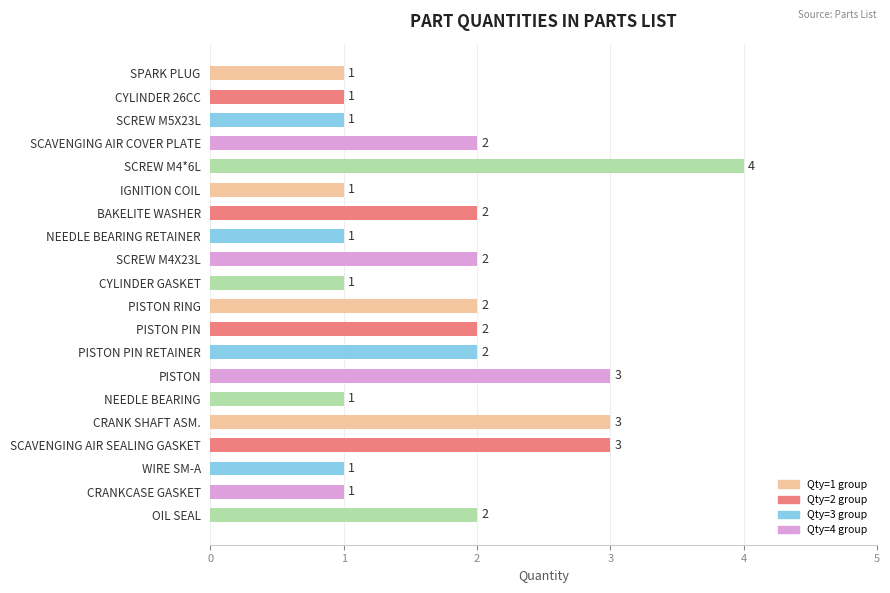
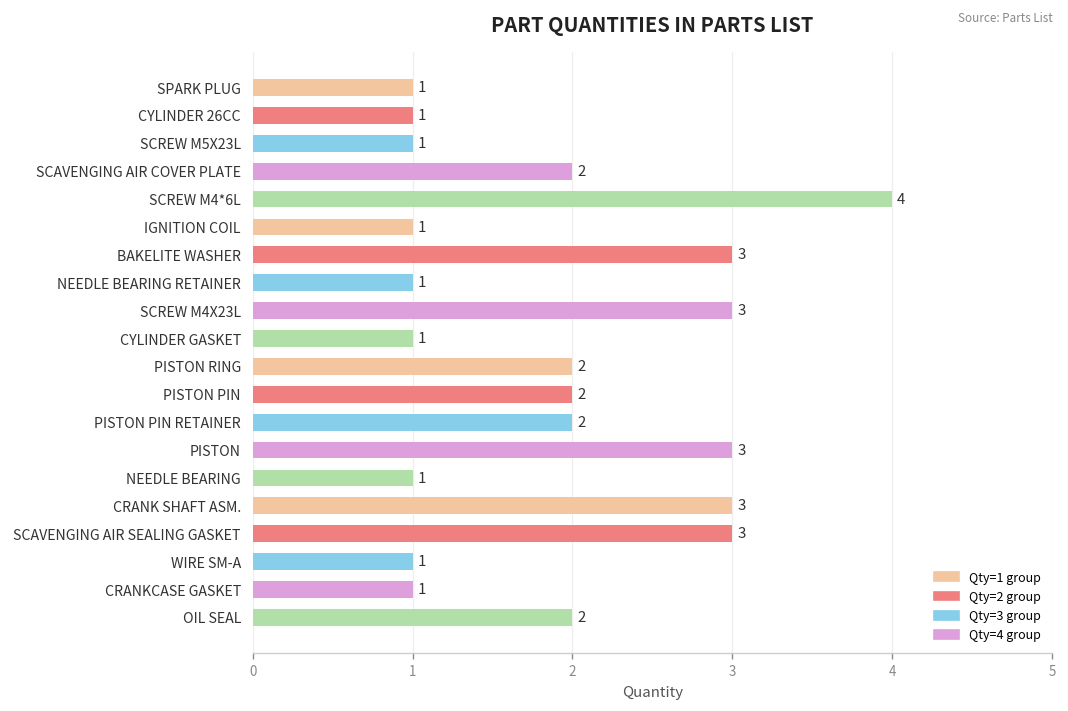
  {
    "SPARK PLUG": 1,
    "CYLINDER 26CC": 1,
    "SCREW M5X23L": 1,
    "SCAVENGING AIR COVER PLATE": 2,
    "SCREW M4*6L": 4,
    "IGNITION COIL": 1,
-   "BAKELITE WASHER": 2,
+   "BAKELITE WASHER": 3,
    "NEEDLE BEARING RETAINER": 1,
-   "SCREW M4X23L": 2,
+   "SCREW M4X23L": 3,
    "CYLINDER GASKET": 1,
    "PISTON RING": 2,
    "PISTON PIN": 2,
    "PISTON PIN RETAINER": 2,
    "PISTON": 3,
    "NEEDLE BEARING": 1,
    "CRANK SHAFT ASM.": 3,
    "SCAVENGING AIR SEALING GASKET": 3,
    "WIRE SM-A": 1,
    "CRANKCASE GASKET": 1,
    "OIL SEAL": 2
  }
